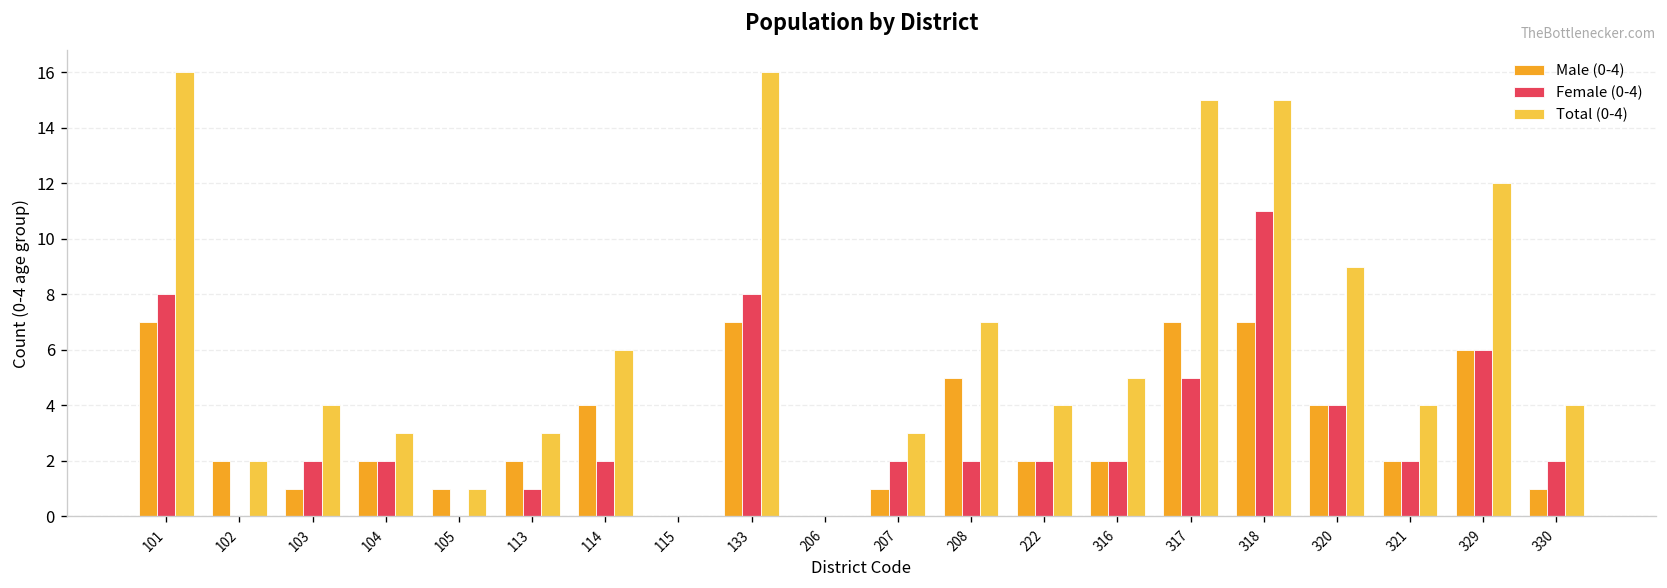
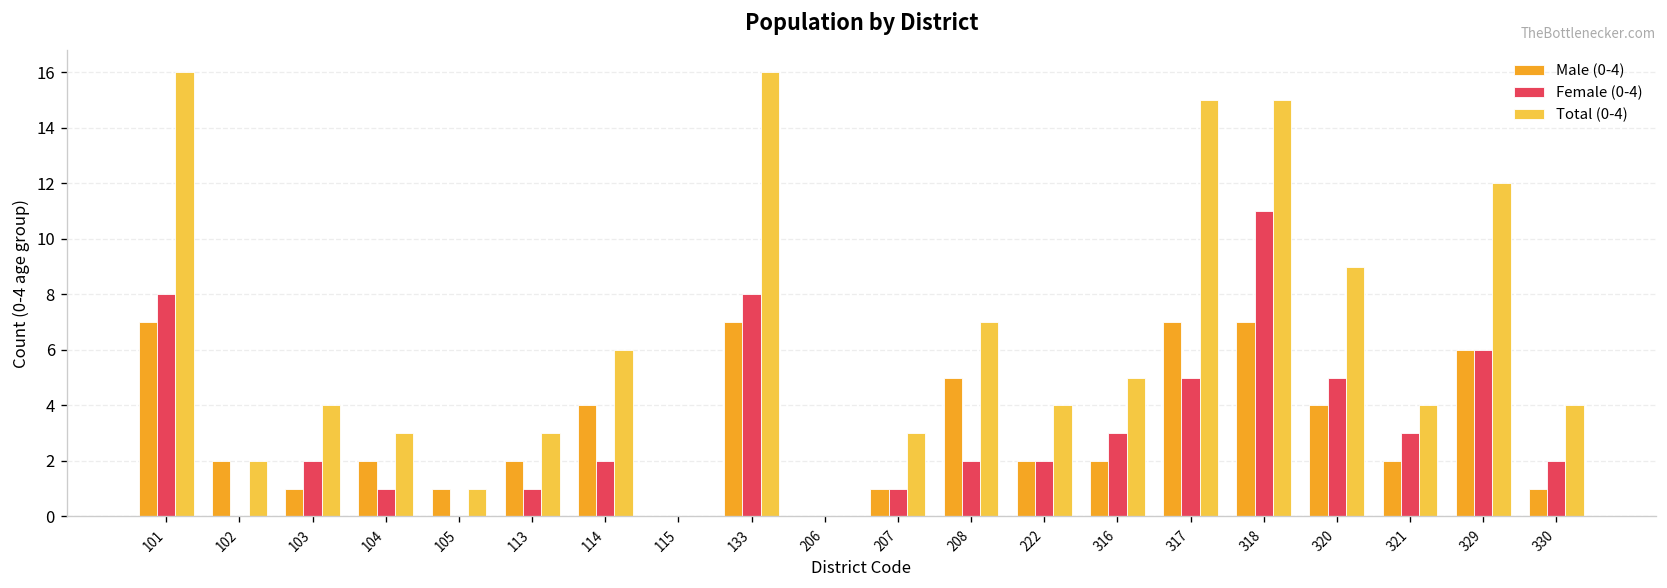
  {
    "Female (0-4)": {
      "101": 8,
      "102": 0,
      "103": 2,
-     "104": 2,
+     "104": 1,
      "105": 0,
      "113": 1,
      "114": 2,
      "115": 0,
      "133": 8,
      "206": 0,
-     "207": 2,
+     "207": 1,
      "208": 2,
      "222": 2,
-     "316": 2,
+     "316": 3,
      "317": 5,
      "318": 11,
-     "320": 4,
-     "321": 2,
+     "320": 5,
+     "321": 3,
      "329": 6,
      "330": 2
    }
  }
